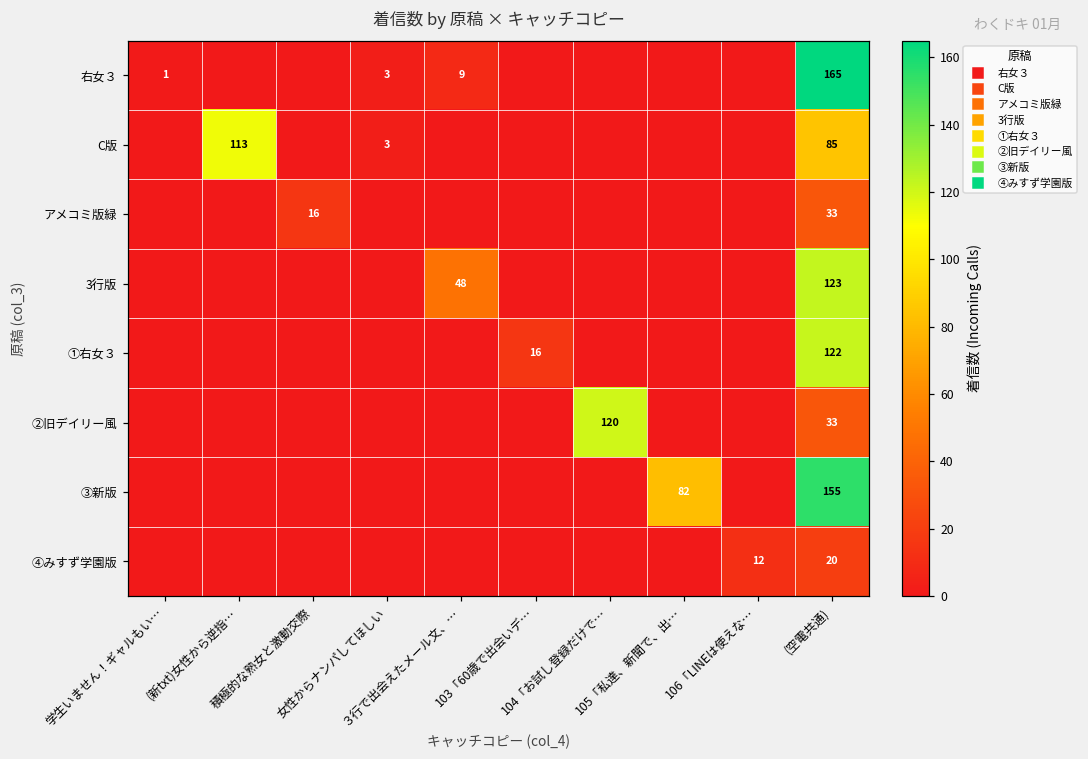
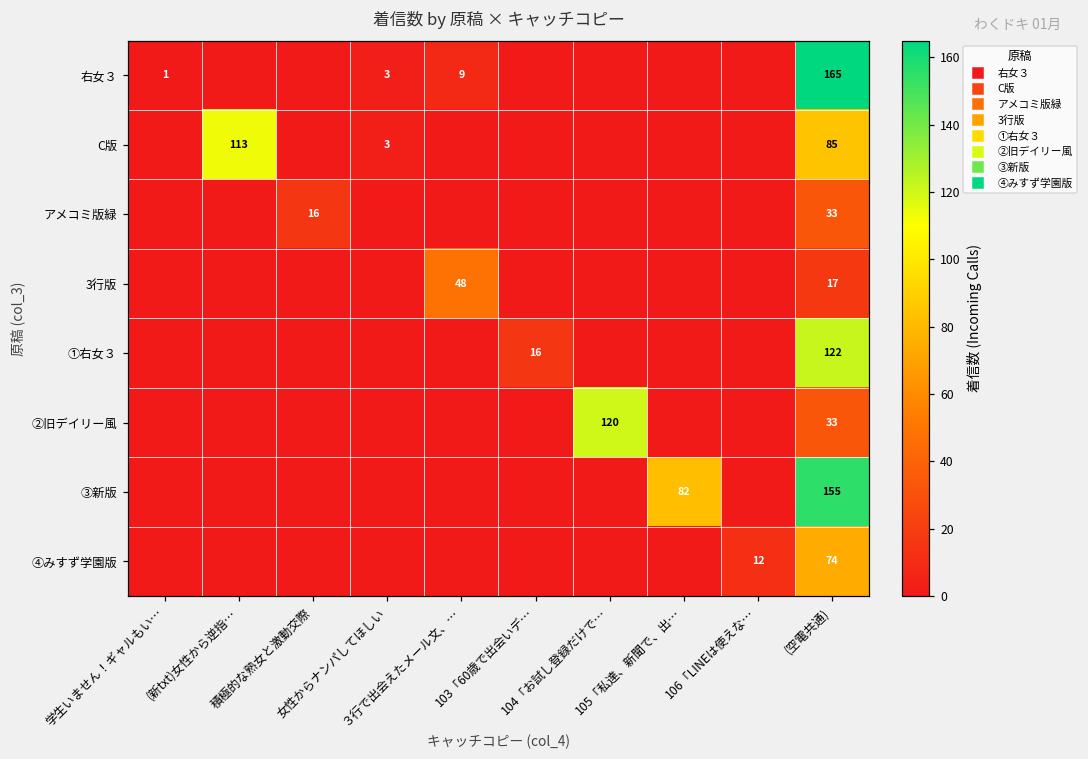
  {
    "右女３": {
      "学生いません！ギャルもい…": 1,
      "女性からナンパしてほしい": 3,
      "３行で出会えたメール文、…": 9,
      "(空電共通)": 165
    },
    "C版": {
      "(新txt)女性から逆指…": 113,
      "女性からナンパしてほしい": 3,
      "(空電共通)": 85
    },
    "アメコミ版緑": {
      "積極的な熟女と激動交際": 16,
      "(空電共通)": 33
    },
    "3行版": {
      "３行で出会えたメール文、…": 48,
-     "(空電共通)": 123
+     "(空電共通)": 17
    },
    "①右女３": {
      "103「60歳で出会いデ…": 16,
      "(空電共通)": 122
    },
    "②旧デイリー風": {
      "104「お試し登録だけで…": 120,
      "(空電共通)": 33
    },
    "③新版": {
      "105「私達、新聞で、出…": 82,
      "(空電共通)": 155
    },
    "④みすず学園版": {
      "106「LINEは使えな…": 12,
-     "(空電共通)": 20
+     "(空電共通)": 74
    }
  }
